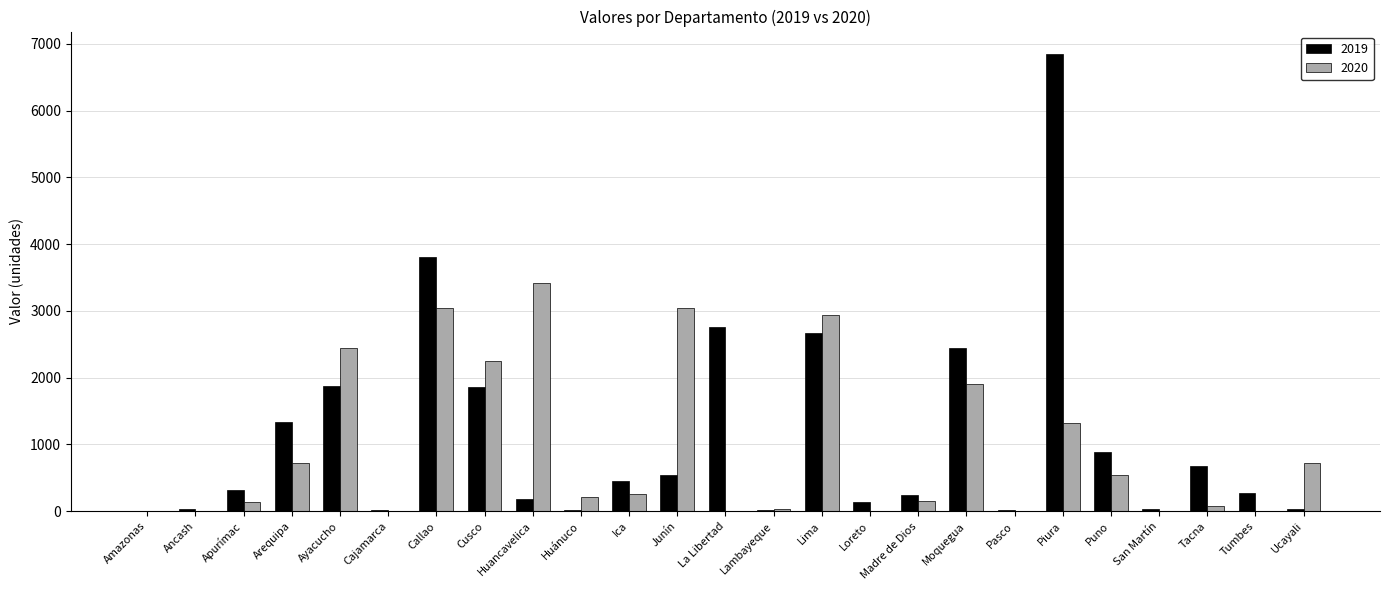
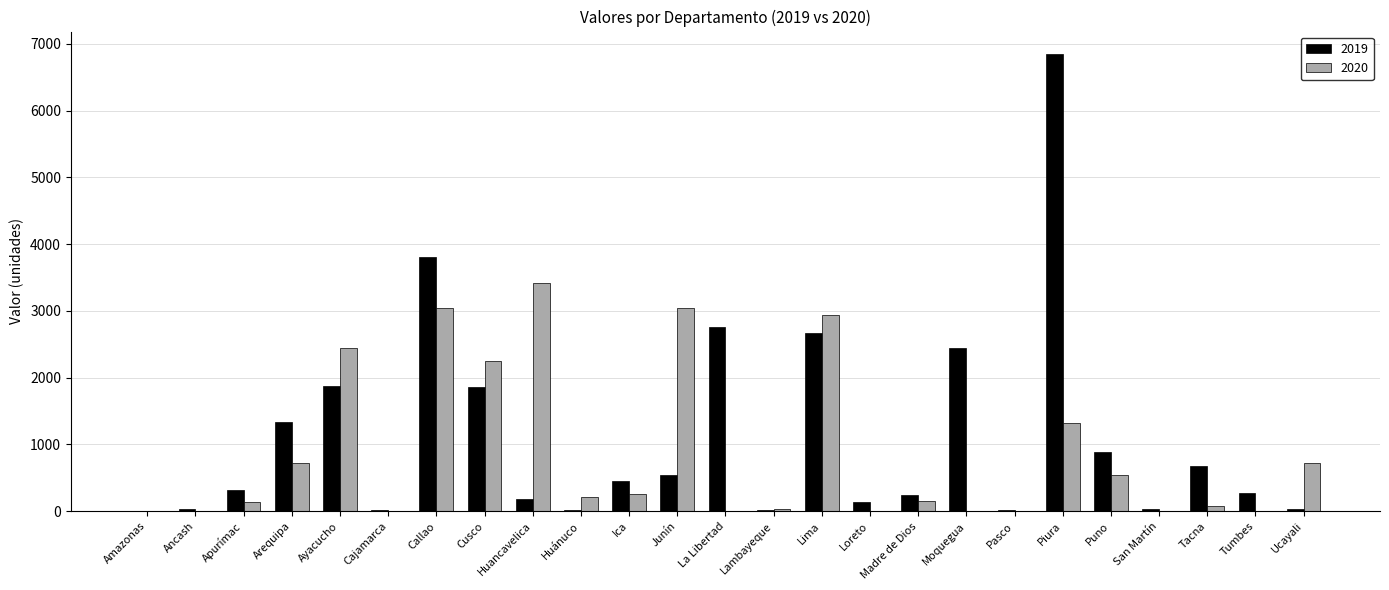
  {
    "2019": {
      "Apurímac": 300,
      "Arequipa": 1300,
      "Ayacucho": 1900,
      "Callao": 3800,
      "Cusco": 1900,
      "Huancavelica": 200,
      "Ica": 400,
      "Junín": 500,
      "La Libertad": 2800,
      "Lima": 2700,
      "Loreto": 100,
      "Madre de Dios": 200,
      "Moquegua": 2400,
      "Piura": 6800,
      "Puno": 900,
      "Tacna": 700,
      "Tumbes": 300
    },
    "2020": {
      "Apurímac": 100,
      "Arequipa": 700,
      "Ayacucho": 2500,
      "Callao": 3000,
      "Cusco": 2200,
      "Huancavelica": 3400,
      "Huánuco": 200,
      "Ica": 300,
      "Junín": 3000,
      "Lima": 2900,
      "Madre de Dios": 200,
-     "Moquegua": 1900,
+     "Moquegua": 0,
      "Pasco": 0,
      "Piura": 1300,
      "Puno": 500,
      "Tacna": 100,
      "Ucayali": 700
    }
  }
